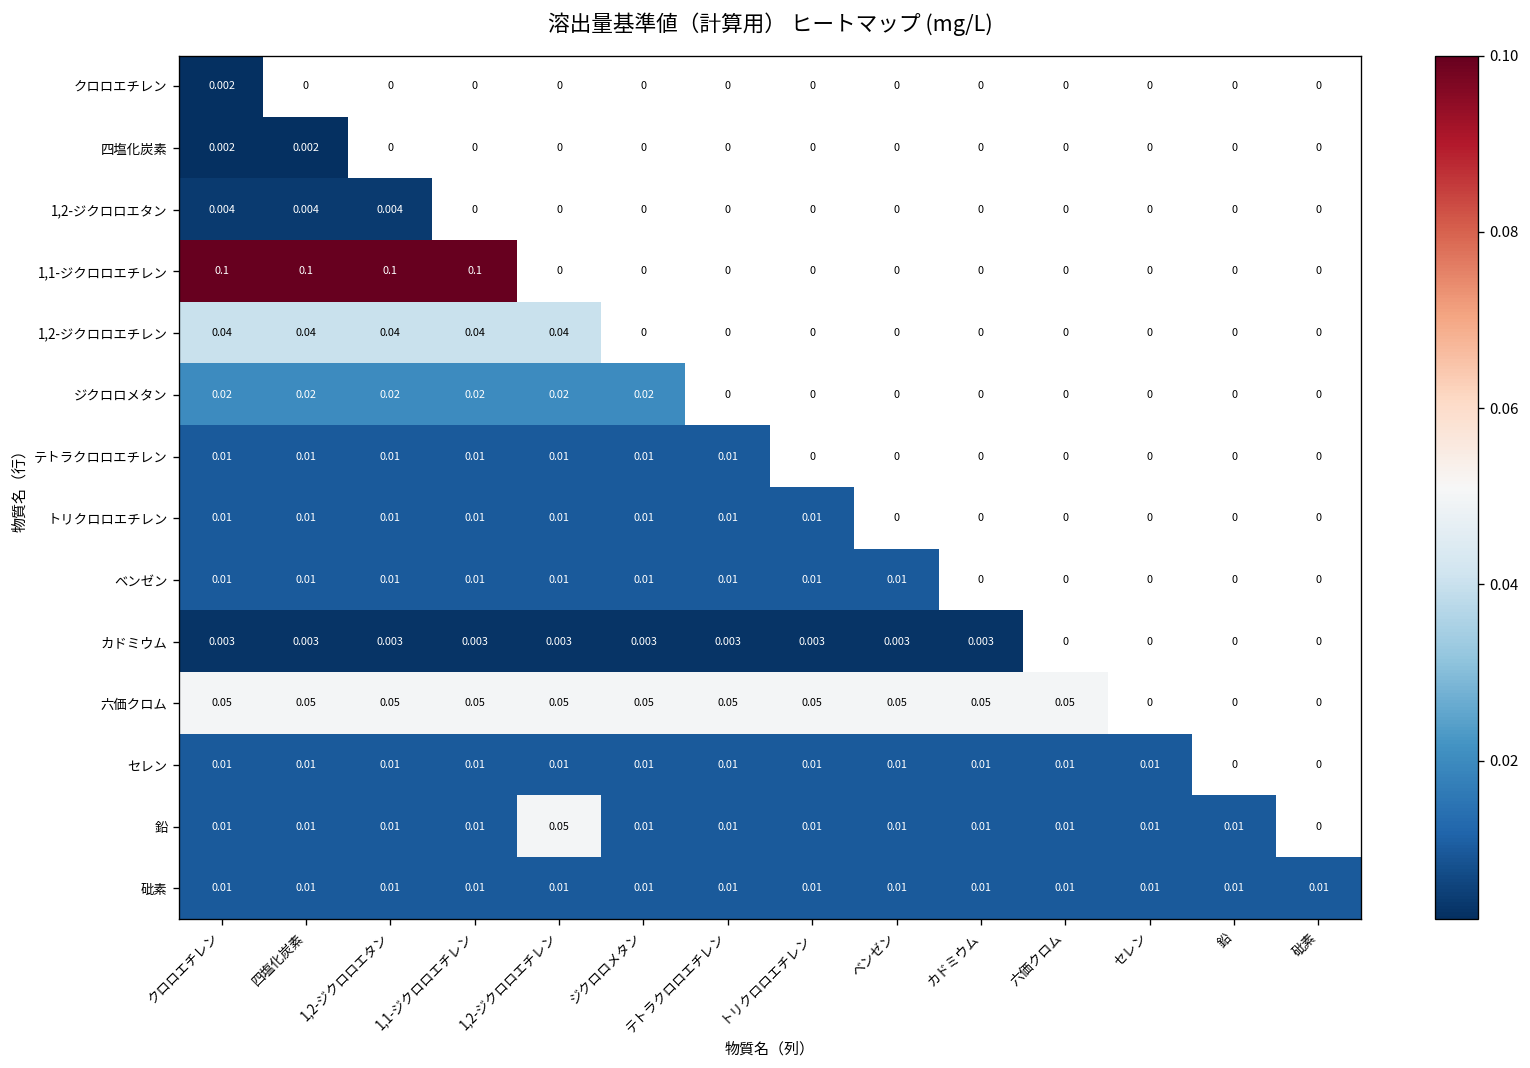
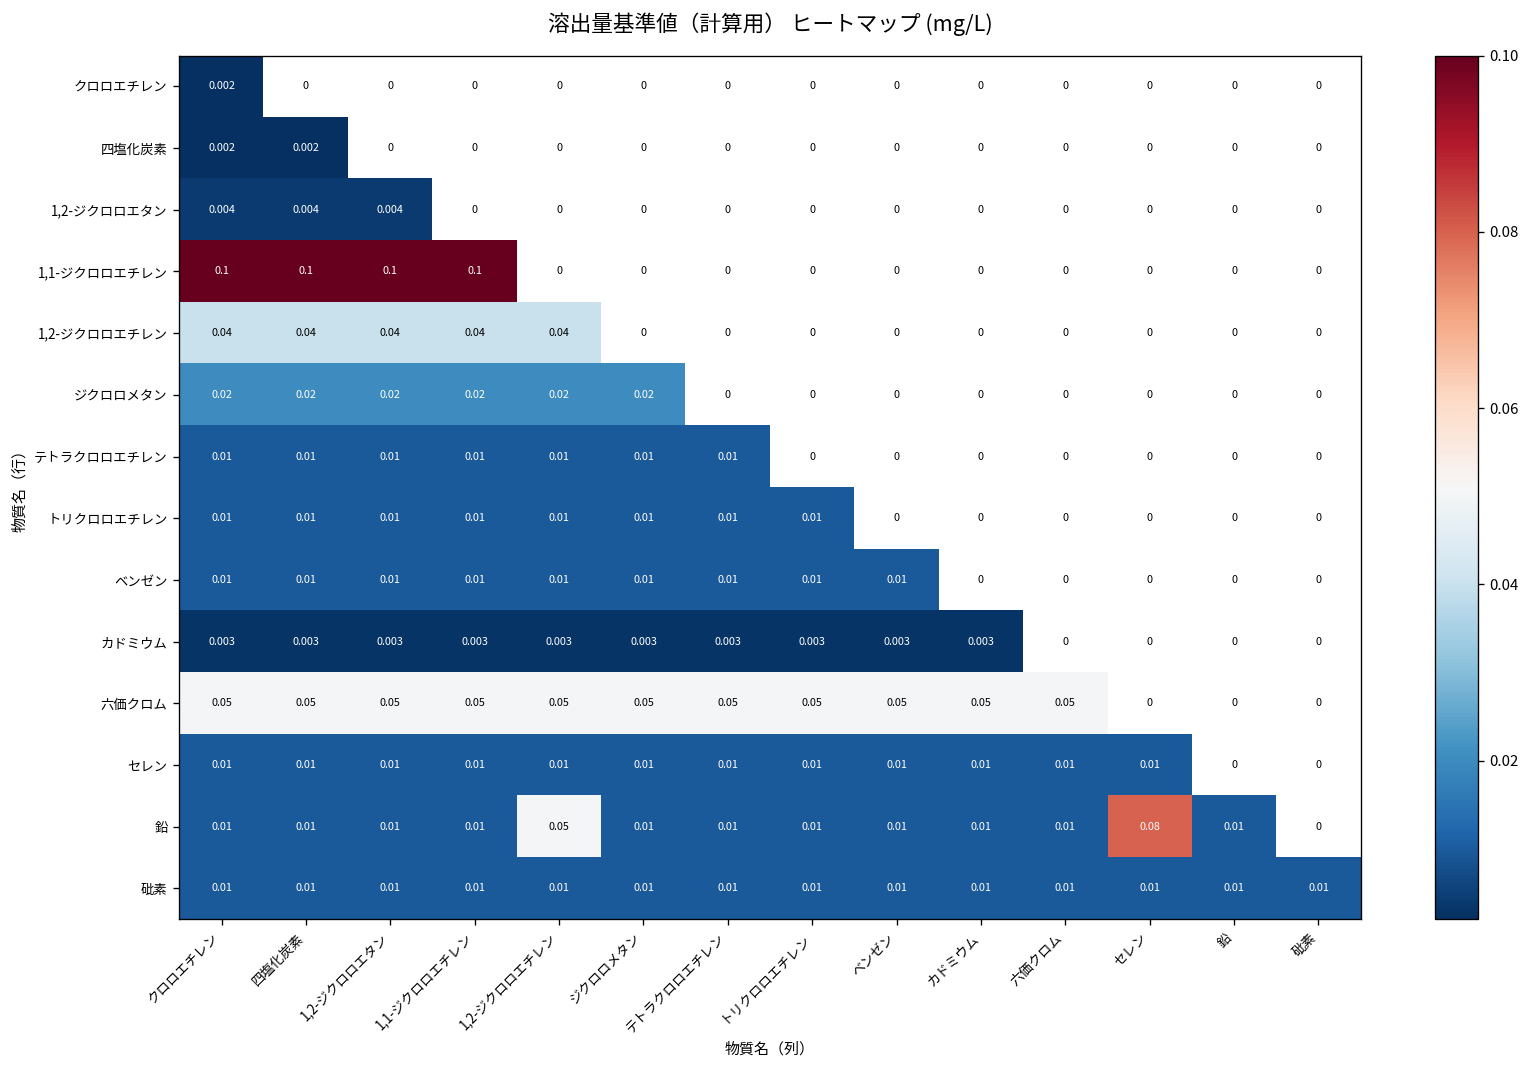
  {
    "クロロエチレン": {
      "クロロエチレン": 0.002
    },
    "四塩化炭素": {
      "クロロエチレン": 0.002,
      "四塩化炭素": 0.002
    },
    "1,2-ジクロロエタン": {
      "クロロエチレン": 0.004,
      "四塩化炭素": 0.004,
      "1,2-ジクロロエタン": 0.004
    },
    "1,1-ジクロロエチレン": {
      "クロロエチレン": 0.1,
      "四塩化炭素": 0.1,
      "1,2-ジクロロエタン": 0.1,
      "1,1-ジクロロエチレン": 0.1
    },
    "1,2-ジクロロエチレン": {
      "クロロエチレン": 0.04,
      "四塩化炭素": 0.04,
      "1,2-ジクロロエタン": 0.04,
      "1,1-ジクロロエチレン": 0.04,
      "1,2-ジクロロエチレン": 0.04
    },
    "ジクロロメタン": {
      "クロロエチレン": 0.02,
      "四塩化炭素": 0.02,
      "1,2-ジクロロエタン": 0.02,
      "1,1-ジクロロエチレン": 0.02,
      "1,2-ジクロロエチレン": 0.02,
      "ジクロロメタン": 0.02
    },
    "テトラクロロエチレン": {
      "クロロエチレン": 0.01,
      "四塩化炭素": 0.01,
      "1,2-ジクロロエタン": 0.01,
      "1,1-ジクロロエチレン": 0.01,
      "1,2-ジクロロエチレン": 0.01,
      "ジクロロメタン": 0.01,
      "テトラクロロエチレン": 0.01
    },
    "トリクロロエチレン": {
      "クロロエチレン": 0.01,
      "四塩化炭素": 0.01,
      "1,2-ジクロロエタン": 0.01,
      "1,1-ジクロロエチレン": 0.01,
      "1,2-ジクロロエチレン": 0.01,
      "ジクロロメタン": 0.01,
      "テトラクロロエチレン": 0.01,
      "トリクロロエチレン": 0.01
    },
    "ベンゼン": {
      "クロロエチレン": 0.01,
      "四塩化炭素": 0.01,
      "1,2-ジクロロエタン": 0.01,
      "1,1-ジクロロエチレン": 0.01,
      "1,2-ジクロロエチレン": 0.01,
      "ジクロロメタン": 0.01,
      "テトラクロロエチレン": 0.01,
      "トリクロロエチレン": 0.01,
      "ベンゼン": 0.01
    },
    "カドミウム": {
      "クロロエチレン": 0.003,
      "四塩化炭素": 0.003,
      "1,2-ジクロロエタン": 0.003,
      "1,1-ジクロロエチレン": 0.003,
      "1,2-ジクロロエチレン": 0.003,
      "ジクロロメタン": 0.003,
      "テトラクロロエチレン": 0.003,
      "トリクロロエチレン": 0.003,
      "ベンゼン": 0.003,
      "カドミウム": 0.003
    },
    "六価クロム": {
      "クロロエチレン": 0.05,
      "四塩化炭素": 0.05,
      "1,2-ジクロロエタン": 0.05,
      "1,1-ジクロロエチレン": 0.05,
      "1,2-ジクロロエチレン": 0.05,
      "ジクロロメタン": 0.05,
      "テトラクロロエチレン": 0.05,
      "トリクロロエチレン": 0.05,
      "ベンゼン": 0.05,
      "カドミウム": 0.05,
      "六価クロム": 0.05
    },
    "セレン": {
      "クロロエチレン": 0.01,
      "四塩化炭素": 0.01,
      "1,2-ジクロロエタン": 0.01,
      "1,1-ジクロロエチレン": 0.01,
      "1,2-ジクロロエチレン": 0.01,
      "ジクロロメタン": 0.01,
      "テトラクロロエチレン": 0.01,
      "トリクロロエチレン": 0.01,
      "ベンゼン": 0.01,
      "カドミウム": 0.01,
      "六価クロム": 0.01,
      "セレン": 0.01
    },
    "鉛": {
      "クロロエチレン": 0.01,
      "四塩化炭素": 0.01,
      "1,2-ジクロロエタン": 0.01,
      "1,1-ジクロロエチレン": 0.01,
      "1,2-ジクロロエチレン": 0.05,
      "ジクロロメタン": 0.01,
      "テトラクロロエチレン": 0.01,
      "トリクロロエチレン": 0.01,
      "ベンゼン": 0.01,
      "カドミウム": 0.01,
      "六価クロム": 0.01,
-     "セレン": 0.01,
+     "セレン": 0.08,
      "鉛": 0.01
    },
    "砒素": {
      "クロロエチレン": 0.01,
      "四塩化炭素": 0.01,
      "1,2-ジクロロエタン": 0.01,
      "1,1-ジクロロエチレン": 0.01,
      "1,2-ジクロロエチレン": 0.01,
      "ジクロロメタン": 0.01,
      "テトラクロロエチレン": 0.01,
      "トリクロロエチレン": 0.01,
      "ベンゼン": 0.01,
      "カドミウム": 0.01,
      "六価クロム": 0.01,
      "セレン": 0.01,
      "鉛": 0.01,
      "砒素": 0.01
    }
  }
